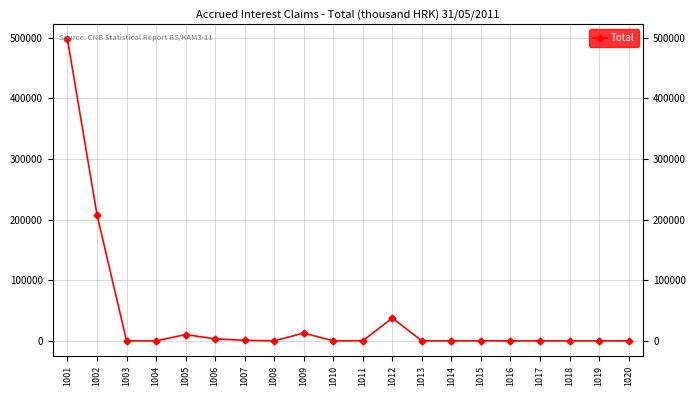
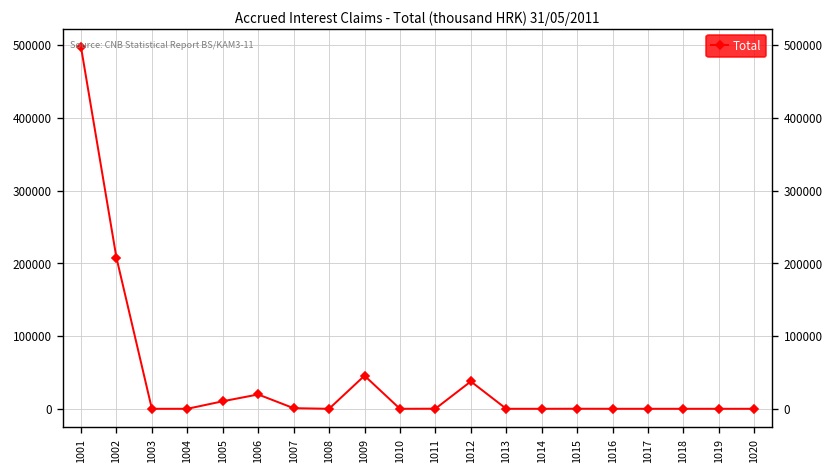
  {
    "1002": 210000,
    "1003": 0,
    "1004": 0,
    "1005": 10000,
-   "1006": 0,
+   "1006": 20000,
    "1007": 0,
    "1008": 0,
-   "1009": 10000,
+   "1009": 50000,
    "1010": 0,
    "1011": 0,
    "1012": 40000,
    "1013": 0,
    "1014": 0,
    "1015": 0,
    "1016": 0,
    "1017": 0,
    "1018": 0,
    "1019": 0,
    "1020": 0
  }
